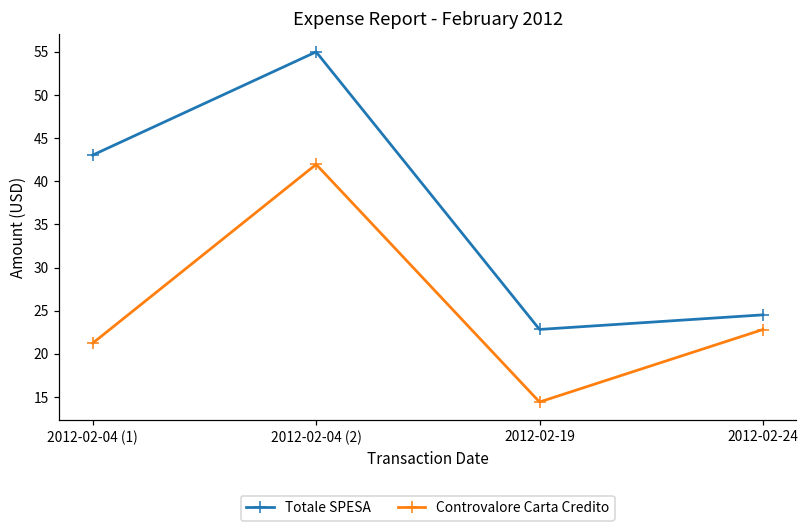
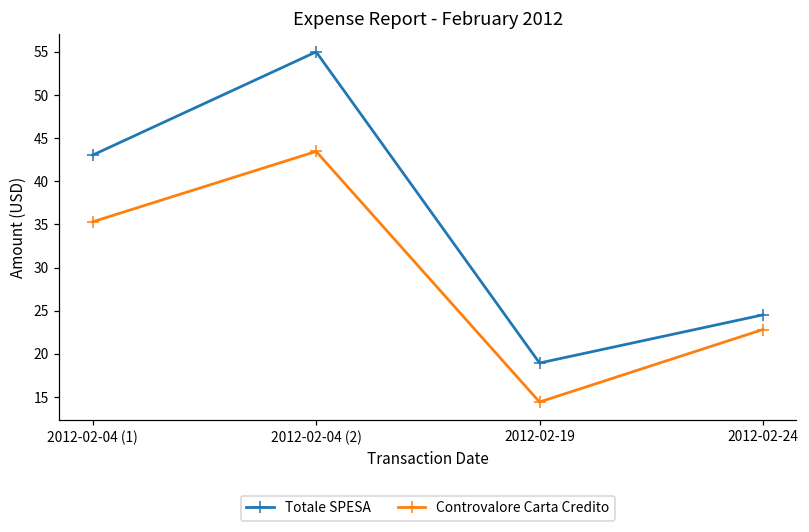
  {
    "Totale SPESA": {
      "2012-02-04 (1)": 43,
      "2012-02-04 (2)": 55,
-     "2012-02-19": 23,
+     "2012-02-19": 19,
      "2012-02-24": 25
    },
    "Controvalore Carta Credito": {
-     "2012-02-04 (1)": 21,
-     "2012-02-04 (2)": 42,
+     "2012-02-04 (1)": 35,
+     "2012-02-04 (2)": 43,
      "2012-02-19": 14,
      "2012-02-24": 23
    }
  }
